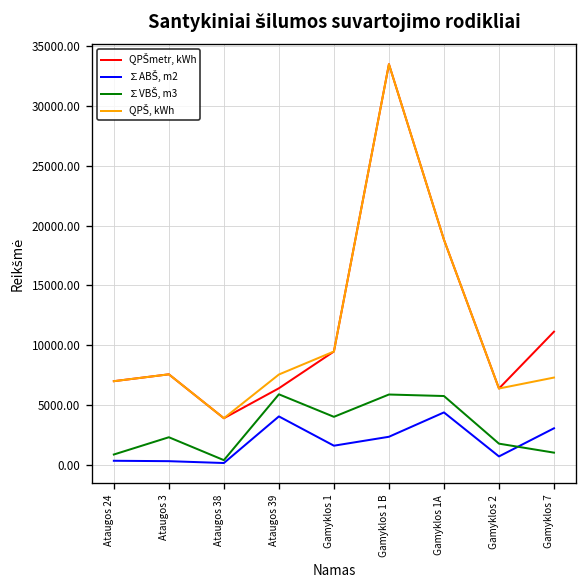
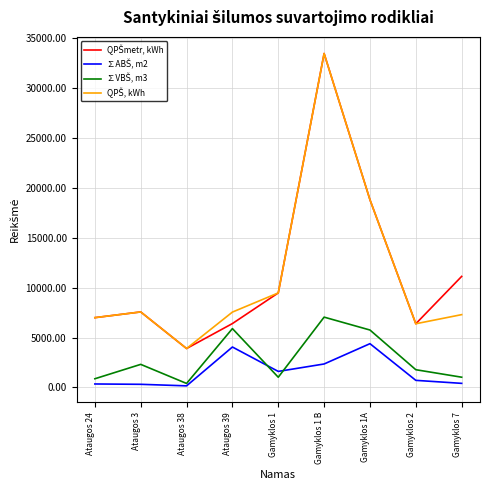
  {
    "QPŠmetr, kWh": {
      "Ataugos 39": 6000,
      "Gamyklos 7": 11000
    },
    "∑ABŠ, m2": {
      "Ataugos 24": 0,
      "Ataugos 3": 0,
      "Ataugos 39": 4000,
      "Gamyklos 1": 2000,
      "Gamyklos 1 B": 2000,
      "Gamyklos 1A": 4000,
      "Gamyklos 2": 1000,
-     "Gamyklos 7": 3000
+     "Gamyklos 7": 0
    },
    "∑VBŠ, m3": {
      "Ataugos 24": 1000,
      "Ataugos 3": 2000,
      "Ataugos 39": 6000,
-     "Gamyklos 1": 4000,
-     "Gamyklos 1 B": 6000,
+     "Gamyklos 1": 1000,
+     "Gamyklos 1 B": 7000,
      "Gamyklos 1A": 6000,
      "Gamyklos 2": 2000,
      "Gamyklos 7": 1000
    },
    "QPŠ, kWh": {
      "Ataugos 39": 8000,
      "Gamyklos 7": 7000
    }
  }
